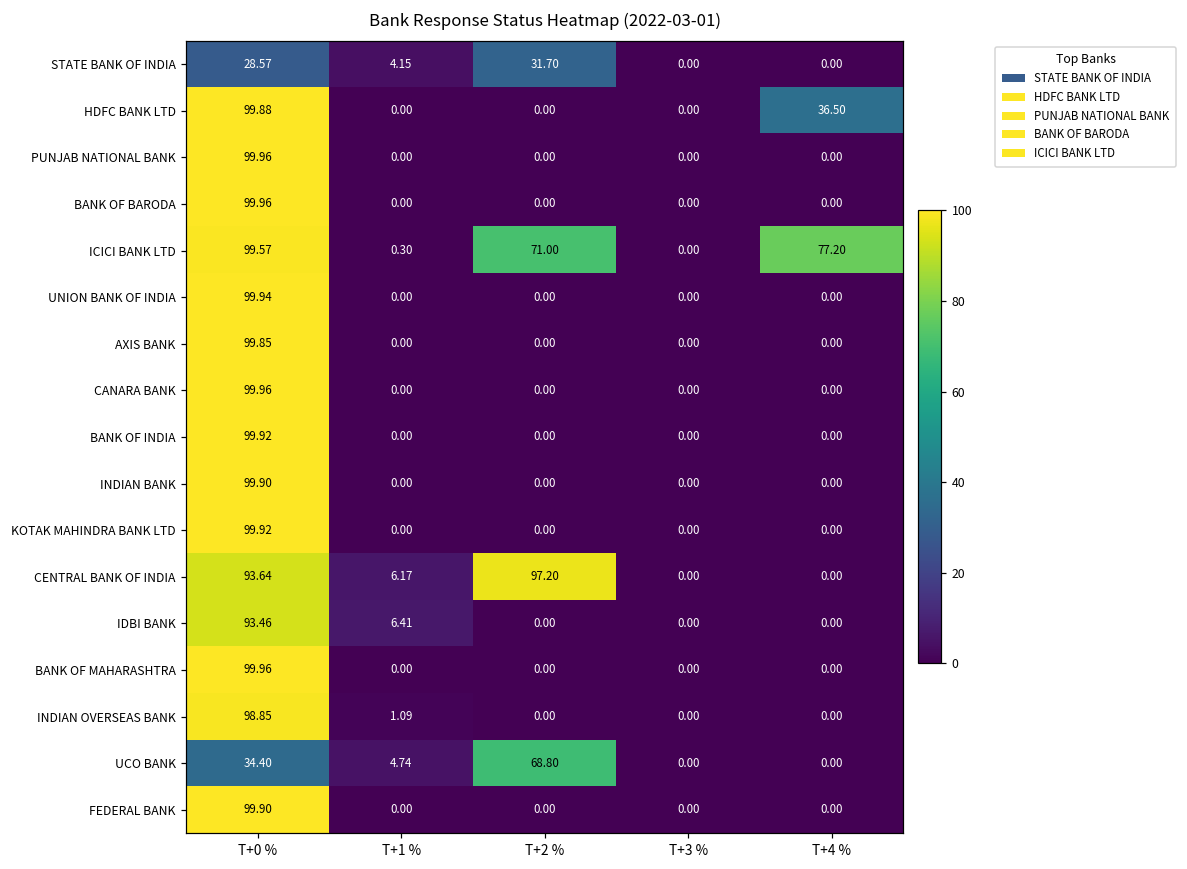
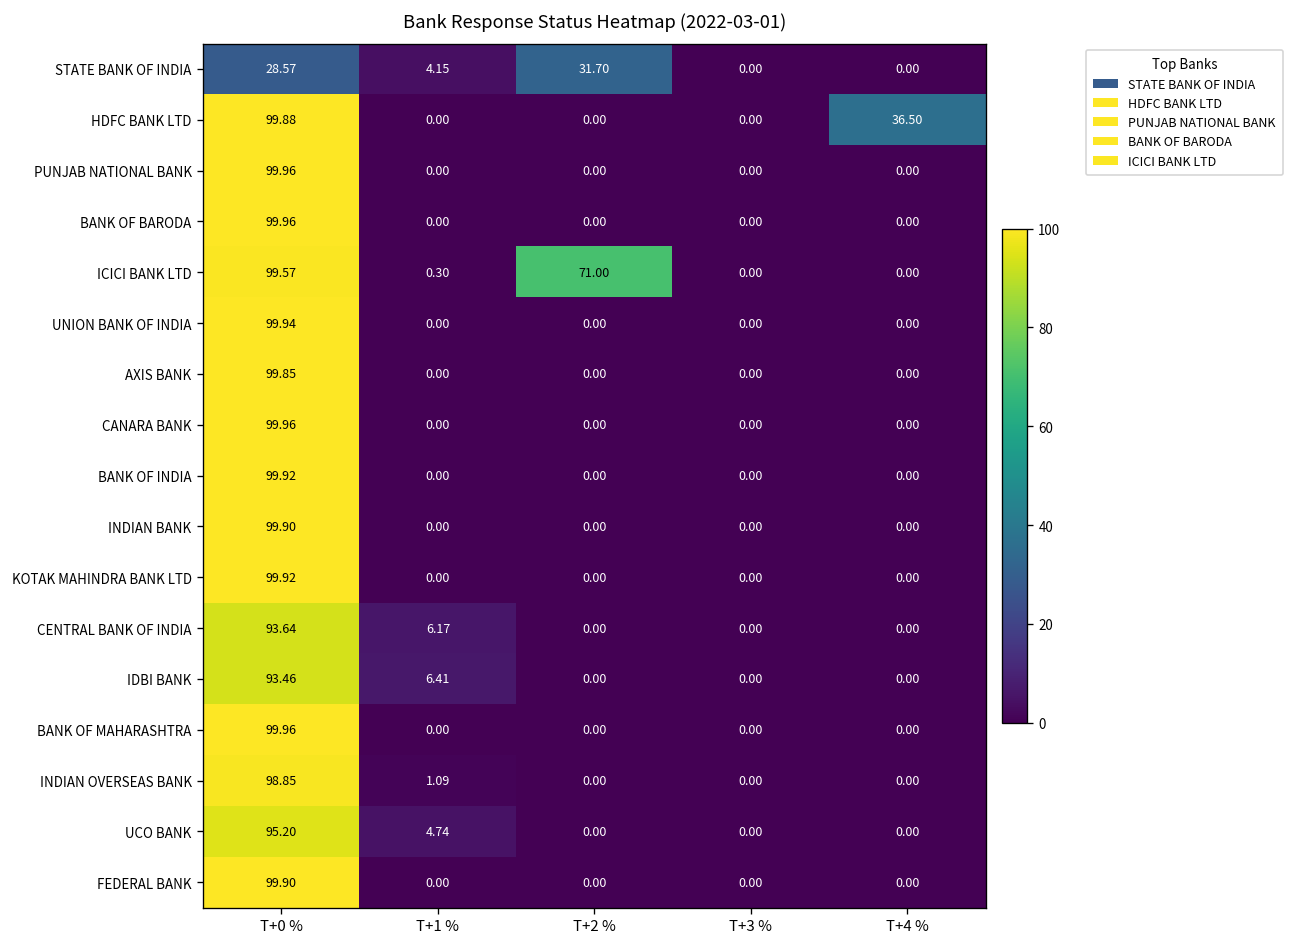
  {
    "STATE BANK OF INDIA": {
      "T+0 %": 28.57,
      "T+1 %": 4.15,
      "T+2 %": 31.70,
      "T+3 %": 0.00,
      "T+4 %": 0.00
    },
    "HDFC BANK LTD": {
      "T+0 %": 99.88,
      "T+1 %": 0.00,
      "T+2 %": 0.00,
      "T+3 %": 0.00,
      "T+4 %": 36.50
    },
    "PUNJAB NATIONAL BANK": {
      "T+0 %": 99.96,
      "T+1 %": 0.00,
      "T+2 %": 0.00,
      "T+3 %": 0.00,
      "T+4 %": 0.00
    },
    "BANK OF BARODA": {
      "T+0 %": 99.96,
      "T+1 %": 0.00,
      "T+2 %": 0.00,
      "T+3 %": 0.00,
      "T+4 %": 0.00
    },
    "ICICI BANK LTD": {
      "T+0 %": 99.57,
      "T+1 %": 0.30,
      "T+2 %": 71.00,
      "T+3 %": 0.00,
-     "T+4 %": 77.20
+     "T+4 %": 0.00
    },
    "UNION BANK OF INDIA": {
      "T+0 %": 99.94,
      "T+1 %": 0.00,
      "T+2 %": 0.00,
      "T+3 %": 0.00,
      "T+4 %": 0.00
    },
    "AXIS BANK": {
      "T+0 %": 99.85,
      "T+1 %": 0.00,
      "T+2 %": 0.00,
      "T+3 %": 0.00,
      "T+4 %": 0.00
    },
    "CANARA BANK": {
      "T+0 %": 99.96,
      "T+1 %": 0.00,
      "T+2 %": 0.00,
      "T+3 %": 0.00,
      "T+4 %": 0.00
    },
    "BANK OF INDIA": {
      "T+0 %": 99.92,
      "T+1 %": 0.00,
      "T+2 %": 0.00,
      "T+3 %": 0.00,
      "T+4 %": 0.00
    },
    "INDIAN BANK": {
      "T+0 %": 99.90,
      "T+1 %": 0.00,
      "T+2 %": 0.00,
      "T+3 %": 0.00,
      "T+4 %": 0.00
    },
    "KOTAK MAHINDRA BANK LTD": {
      "T+0 %": 99.92,
      "T+1 %": 0.00,
      "T+2 %": 0.00,
      "T+3 %": 0.00,
      "T+4 %": 0.00
    },
    "CENTRAL BANK OF INDIA": {
      "T+0 %": 93.64,
      "T+1 %": 6.17,
-     "T+2 %": 97.20,
+     "T+2 %": 0.00,
      "T+3 %": 0.00,
      "T+4 %": 0.00
    },
    "IDBI BANK": {
      "T+0 %": 93.46,
      "T+1 %": 6.41,
      "T+2 %": 0.00,
      "T+3 %": 0.00,
      "T+4 %": 0.00
    },
    "BANK OF MAHARASHTRA": {
      "T+0 %": 99.96,
      "T+1 %": 0.00,
      "T+2 %": 0.00,
      "T+3 %": 0.00,
      "T+4 %": 0.00
    },
    "INDIAN OVERSEAS BANK": {
      "T+0 %": 98.85,
      "T+1 %": 1.09,
      "T+2 %": 0.00,
      "T+3 %": 0.00,
      "T+4 %": 0.00
    },
    "UCO BANK": {
-     "T+0 %": 34.40,
+     "T+0 %": 95.20,
      "T+1 %": 4.74,
-     "T+2 %": 68.80,
+     "T+2 %": 0.00,
      "T+3 %": 0.00,
      "T+4 %": 0.00
    },
    "FEDERAL BANK": {
      "T+0 %": 99.90,
      "T+1 %": 0.00,
      "T+2 %": 0.00,
      "T+3 %": 0.00,
      "T+4 %": 0.00
    }
  }
